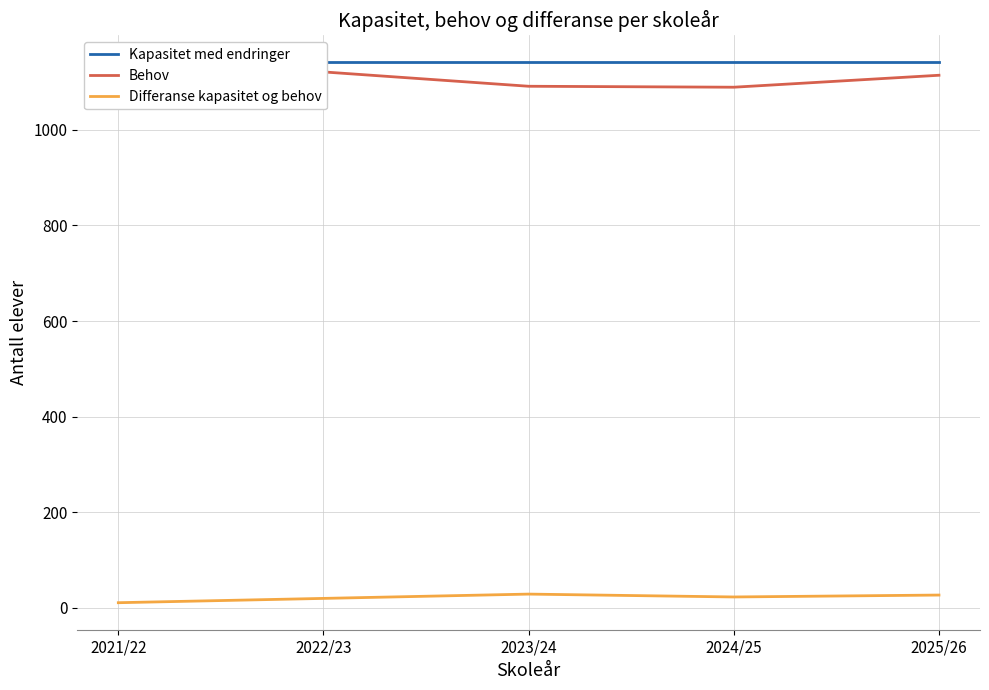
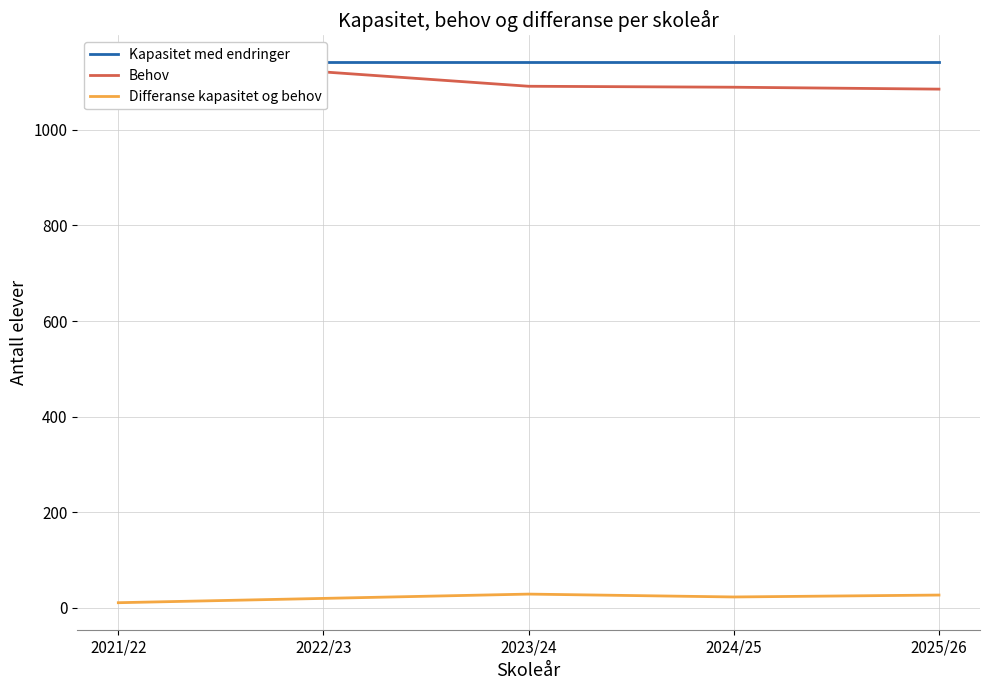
  {
    "Kapasitet med endringer": {
      "2023/24": 1140,
      "2024/25": 1140,
      "2025/26": 1140
    },
    "Behov": {
      "2023/24": 1090,
      "2024/25": 1090,
-     "2025/26": 1110
+     "2025/26": 1090
    },
    "Differanse kapasitet og behov": {
      "2021/22": 10,
      "2022/23": 20,
      "2023/24": 30,
      "2024/25": 20,
      "2025/26": 30
    }
  }
